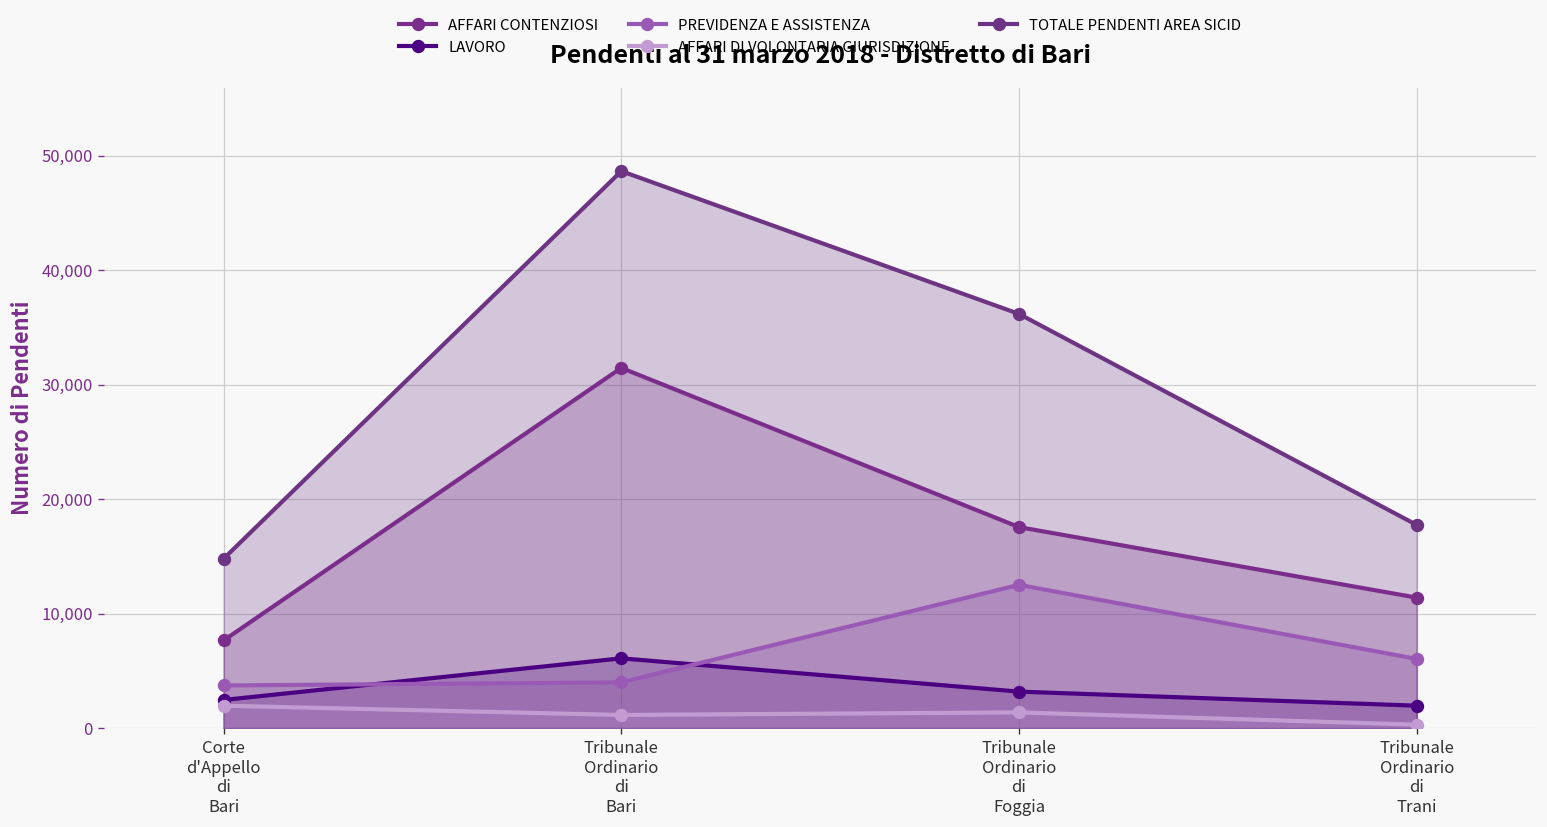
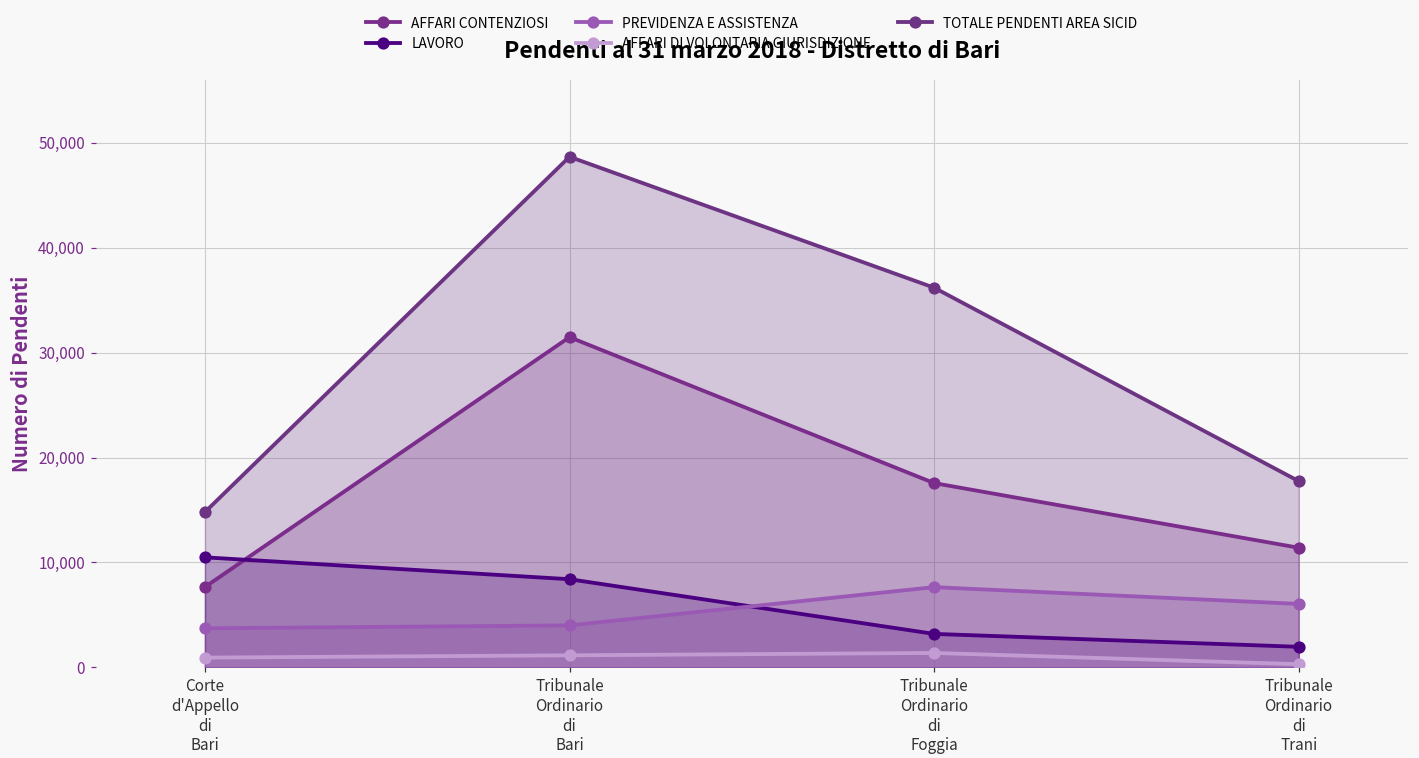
  {
    "LAVORO": {
-     "Corte d'Appello di Bari": "2,000",
-     "Tribunale Ordinario di Bari": "6,000",
+     "Corte d'Appello di Bari": "10,000",
+     "Tribunale Ordinario di Bari": "8,000",
      "Tribunale Ordinario di Foggia": "3,000",
      "Tribunale Ordinario di Trani": "2,000"
    },
    "PREVIDENZA E ASSISTENZA": {
      "Corte d'Appello di Bari": "4,000",
      "Tribunale Ordinario di Bari": "4,000",
-     "Tribunale Ordinario di Foggia": "13,000",
+     "Tribunale Ordinario di Foggia": "8,000",
      "Tribunale Ordinario di Trani": "6,000"
    },
    "AFFARI DI VOLONTARIA GIURISDIZIONE": {
-     "Corte d'Appello di Bari": "2,000",
+     "Corte d'Appello di Bari": "1,000",
      "Tribunale Ordinario di Bari": "1,000",
      "Tribunale Ordinario di Foggia": "1,000",
      "Tribunale Ordinario di Trani": "0"
    }
  }
